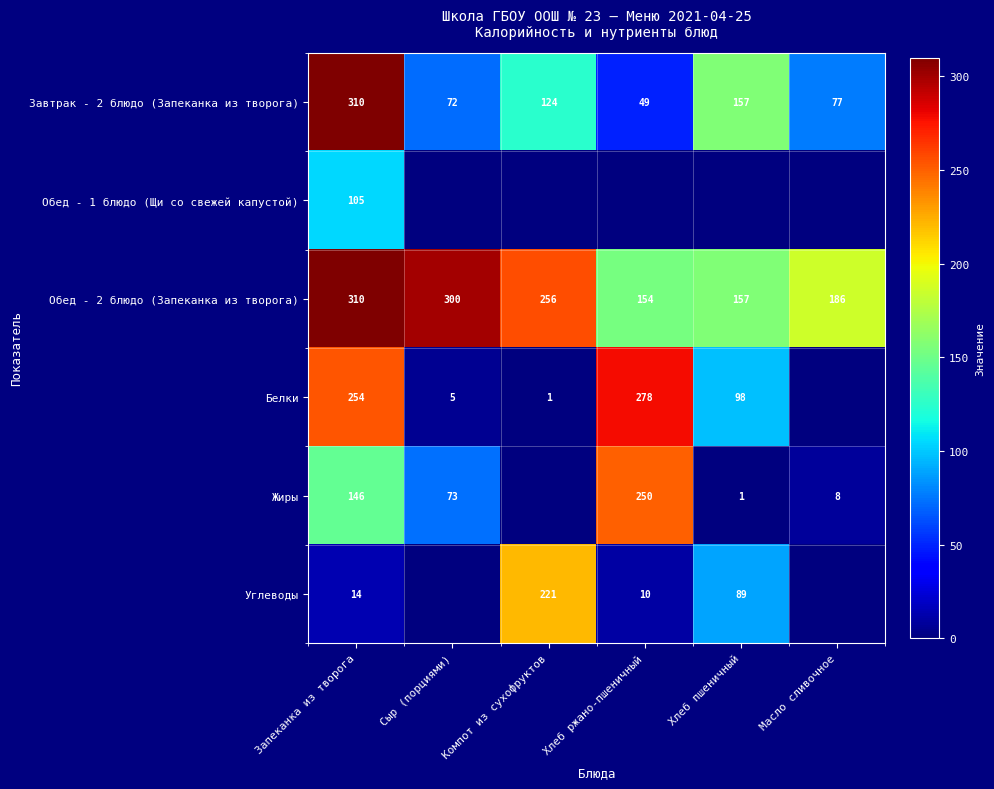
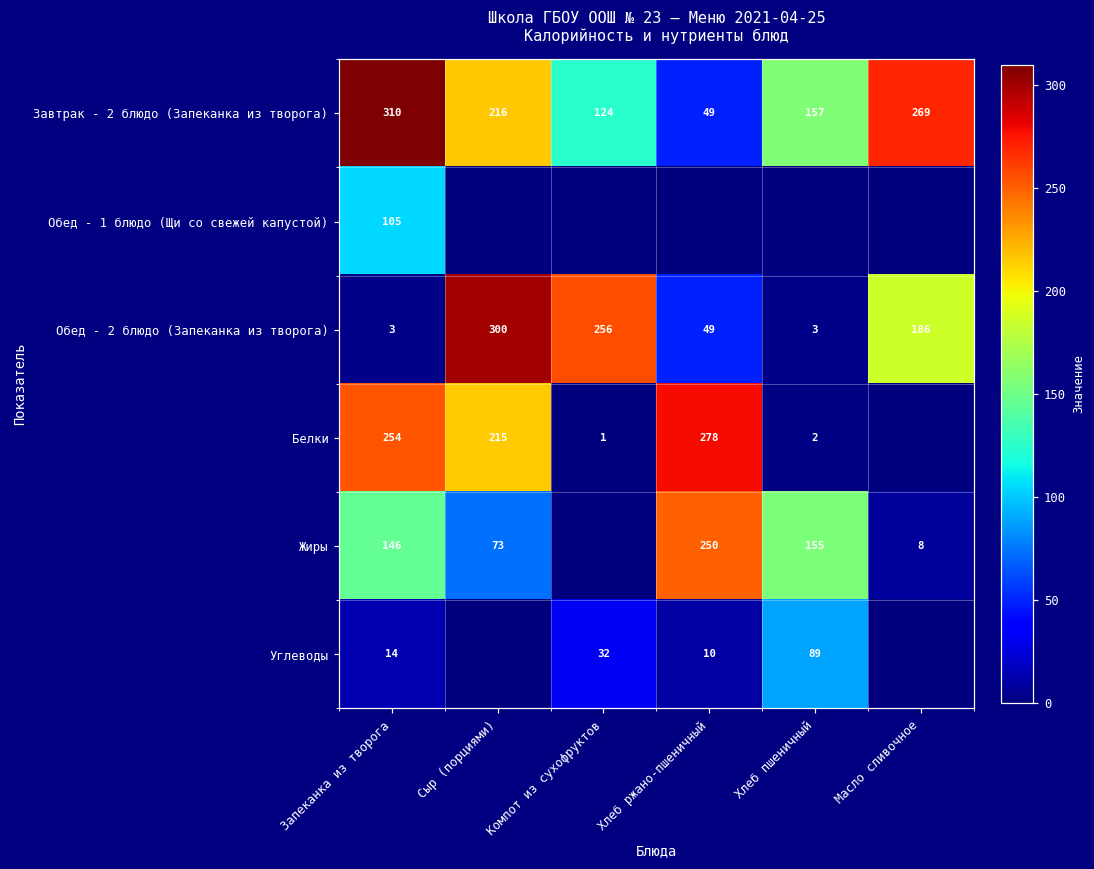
  {
    "Завтрак - 2 блюдо (Запеканка из творога)": {
      "Запеканка из творога": 310,
-     "Сыр (порциями)": 72,
+     "Сыр (порциями)": 216,
      "Компот из сухофруктов": 124,
      "Хлеб ржано-пшеничный": 49,
      "Хлеб пшеничный": 157,
-     "Масло сливочное": 77
+     "Масло сливочное": 269
    },
    "Обед - 1 блюдо (Щи со свежей капустой)": {
      "Запеканка из творога": 105
    },
    "Обед - 2 блюдо (Запеканка из творога)": {
-     "Запеканка из творога": 310,
+     "Запеканка из творога": 3,
      "Сыр (порциями)": 300,
      "Компот из сухофруктов": 256,
-     "Хлеб ржано-пшеничный": 154,
-     "Хлеб пшеничный": 157,
+     "Хлеб ржано-пшеничный": 49,
+     "Хлеб пшеничный": 3,
      "Масло сливочное": 186
    },
    "Белки": {
      "Запеканка из творога": 254,
-     "Сыр (порциями)": 5,
+     "Сыр (порциями)": 215,
      "Компот из сухофруктов": 1,
      "Хлеб ржано-пшеничный": 278,
-     "Хлеб пшеничный": 98
+     "Хлеб пшеничный": 2
    },
    "Жиры": {
      "Запеканка из творога": 146,
      "Сыр (порциями)": 73,
      "Хлеб ржано-пшеничный": 250,
-     "Хлеб пшеничный": 1,
+     "Хлеб пшеничный": 155,
      "Масло сливочное": 8
    },
    "Углеводы": {
      "Запеканка из творога": 14,
-     "Компот из сухофруктов": 221,
+     "Компот из сухофруктов": 32,
      "Хлеб ржано-пшеничный": 10,
      "Хлеб пшеничный": 89
    }
  }
